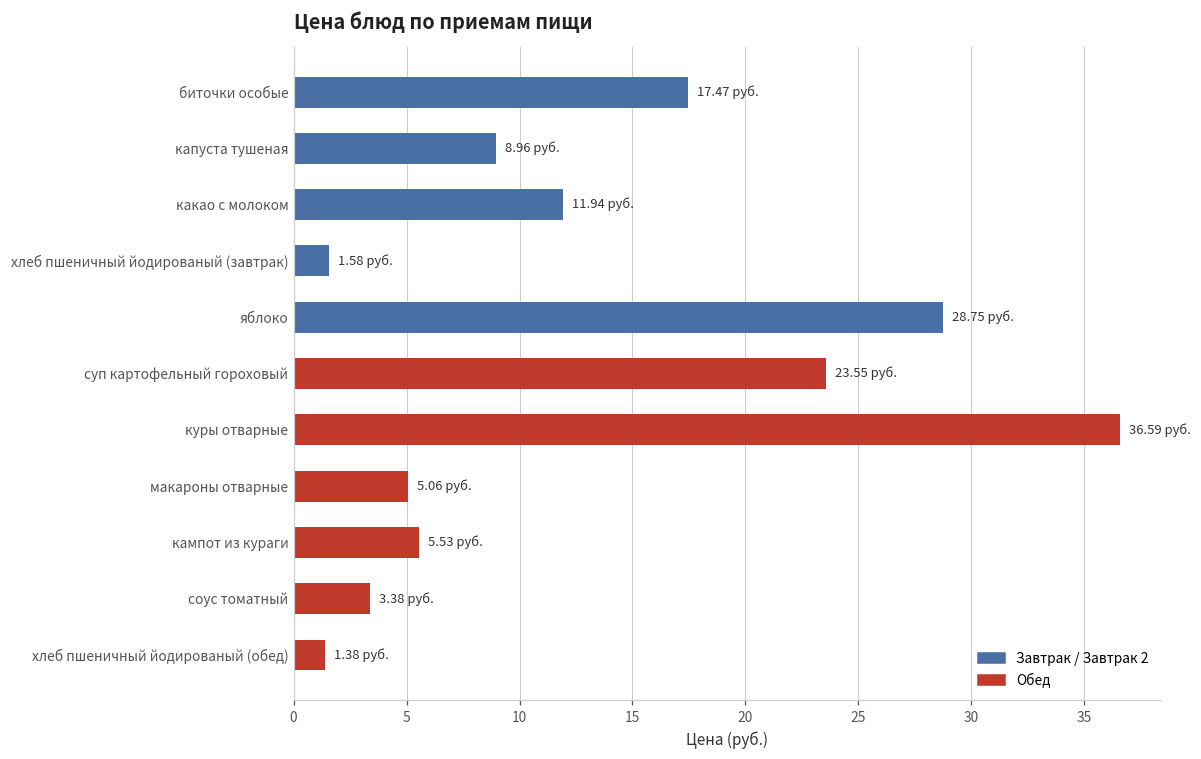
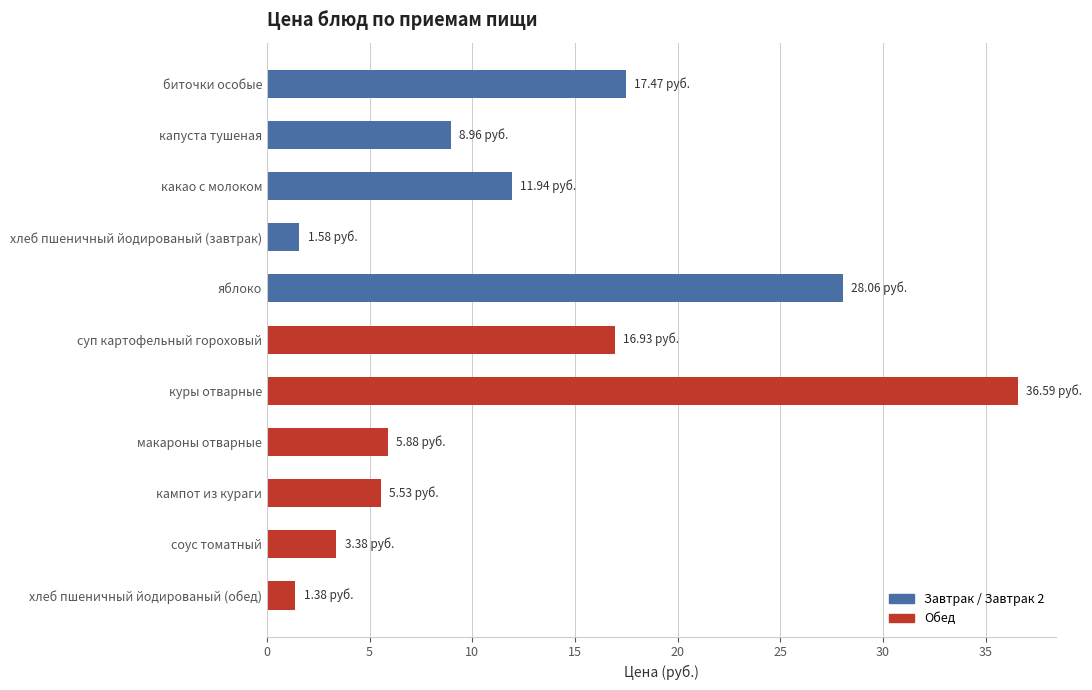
  {
    "биточки особые": 17.47,
    "капуста тушеная": 8.96,
    "какао с молоком": 11.94,
    "хлеб пшеничный йодированый (завтрак)": 1.58,
-   "яблоко": 28.75,
-   "суп картофельный гороховый": 23.55,
+   "яблоко": 28.06,
+   "суп картофельный гороховый": 16.93,
    "куры отварные": 36.59,
-   "макароны отварные": 5.06,
+   "макароны отварные": 5.88,
    "кампот из кураги": 5.53,
    "соус томатный": 3.38,
    "хлеб пшеничный йодированый (обед)": 1.38
  }
